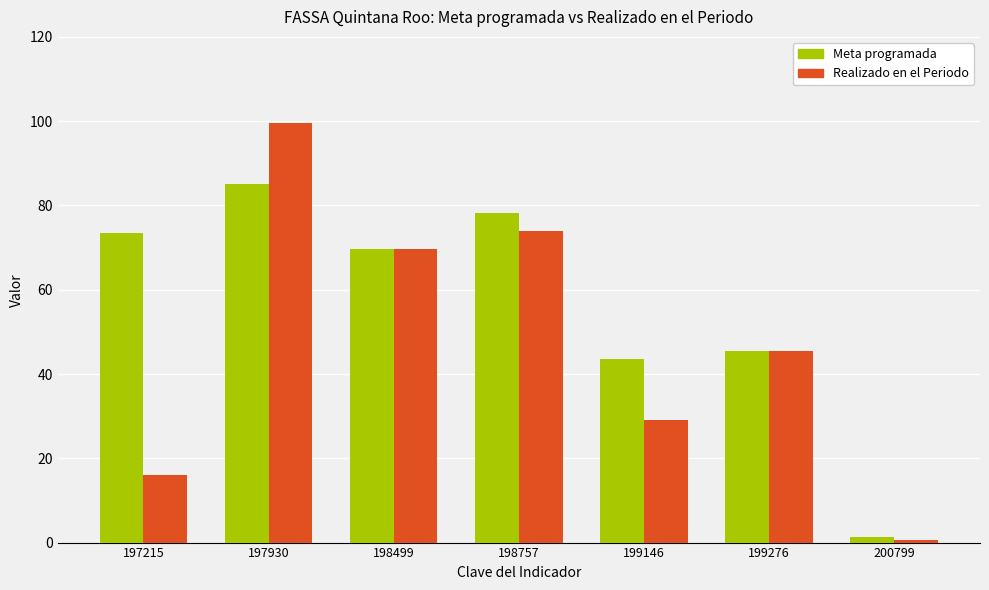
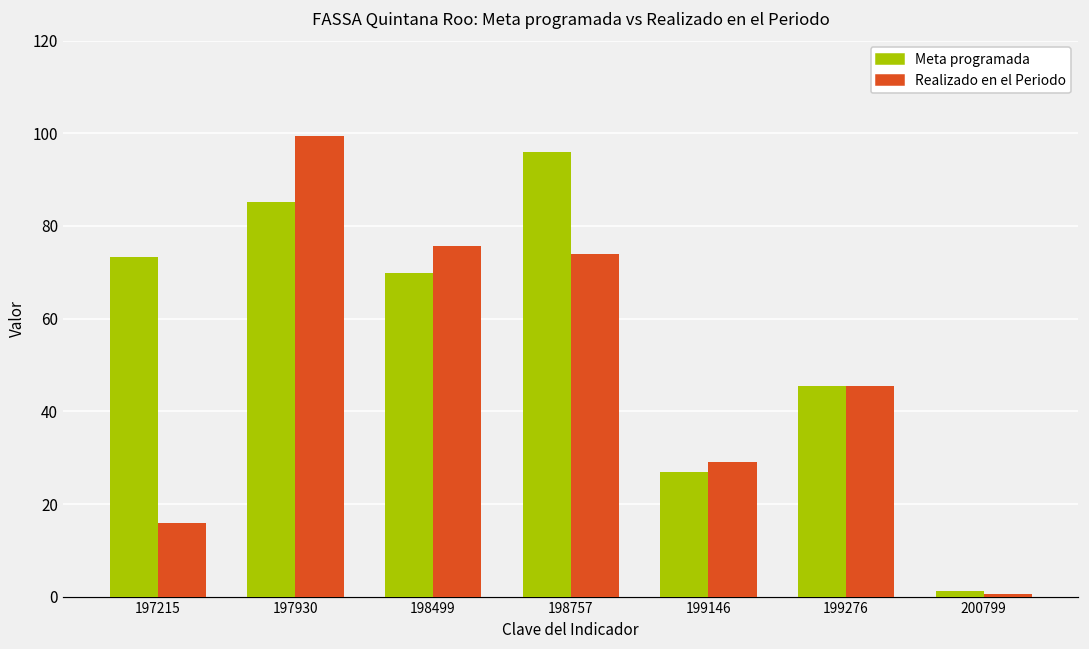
  {
    "Meta programada": {
      "197215": 73,
      "197930": 85,
      "198499": 70,
-     "198757": 78,
-     "199146": 44,
+     "198757": 96,
+     "199146": 27,
      "199276": 45,
      "200799": 1
    },
    "Realizado en el Periodo": {
      "197215": 16,
      "197930": 99,
-     "198499": 70,
+     "198499": 76,
      "198757": 74,
      "199146": 29,
      "199276": 45,
      "200799": 1
    }
  }
